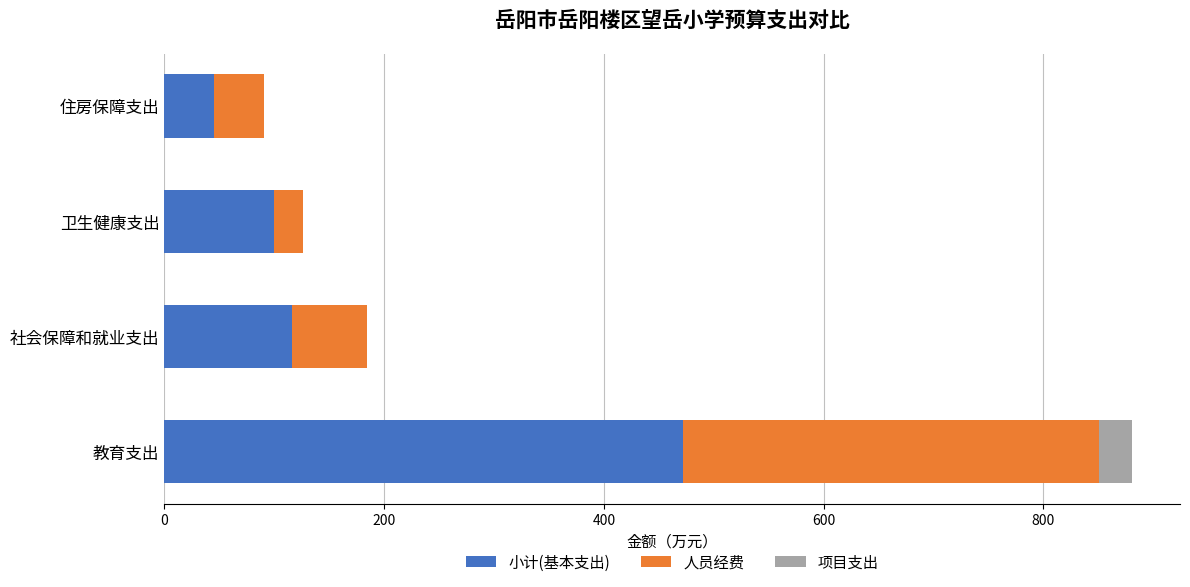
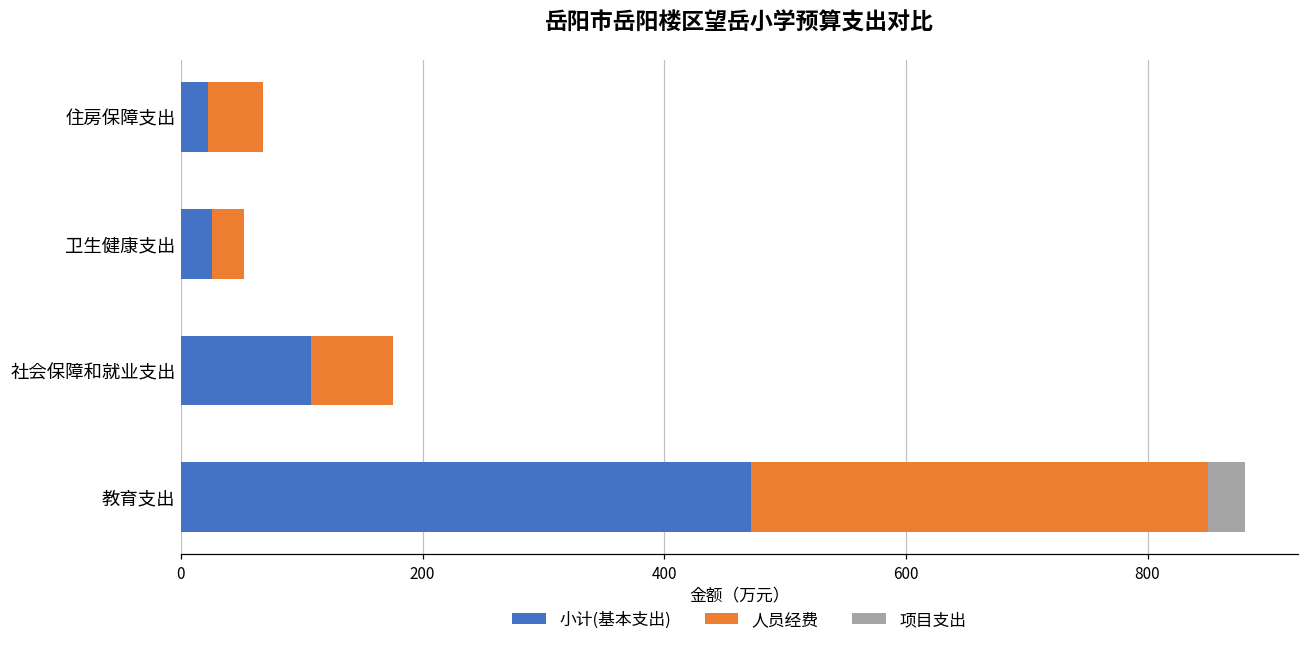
  {
    "小计(基本支出)": {
-     "住房保障支出": 45,
-     "卫生健康支出": 100,
-     "社会保障和就业支出": 116,
+     "住房保障支出": 22,
+     "卫生健康支出": 26,
+     "社会保障和就业支出": 107,
      "教育支出": 472
    },
    "人员经费": {
      "住房保障支出": 45,
      "卫生健康支出": 26,
      "社会保障和就业支出": 68,
      "教育支出": 379
    },
    "项目支出": {
      "住房保障支出": 0,
      "卫生健康支出": 0,
      "社会保障和就业支出": 0,
      "教育支出": 30
    }
  }
